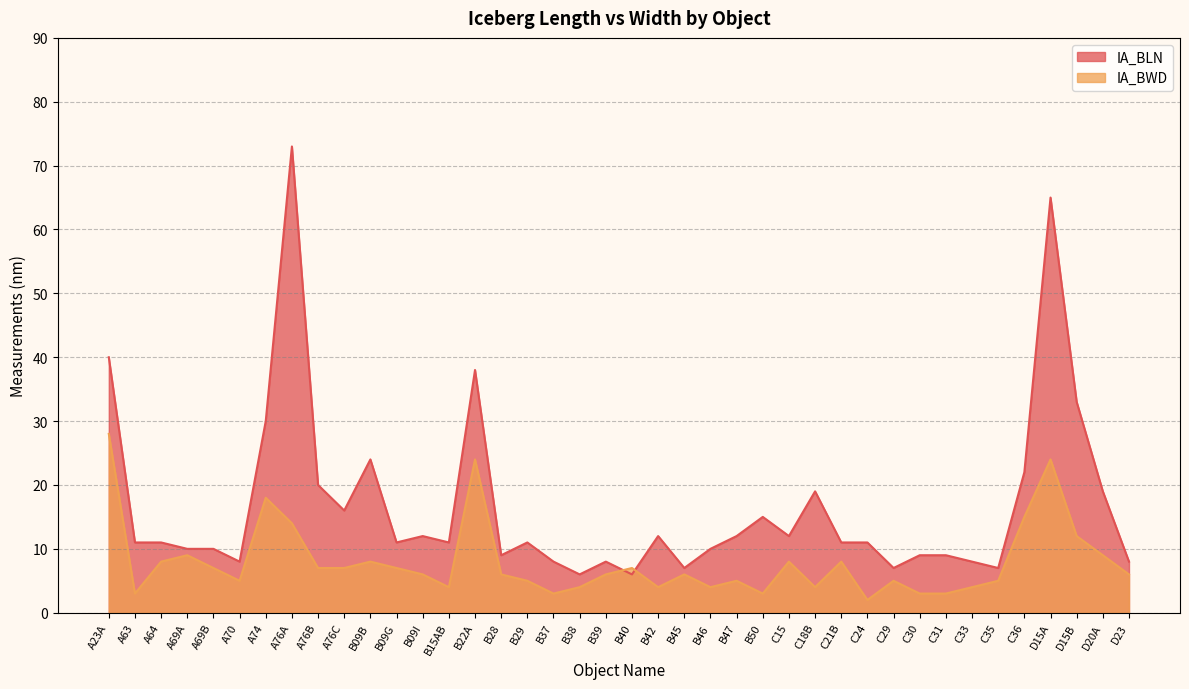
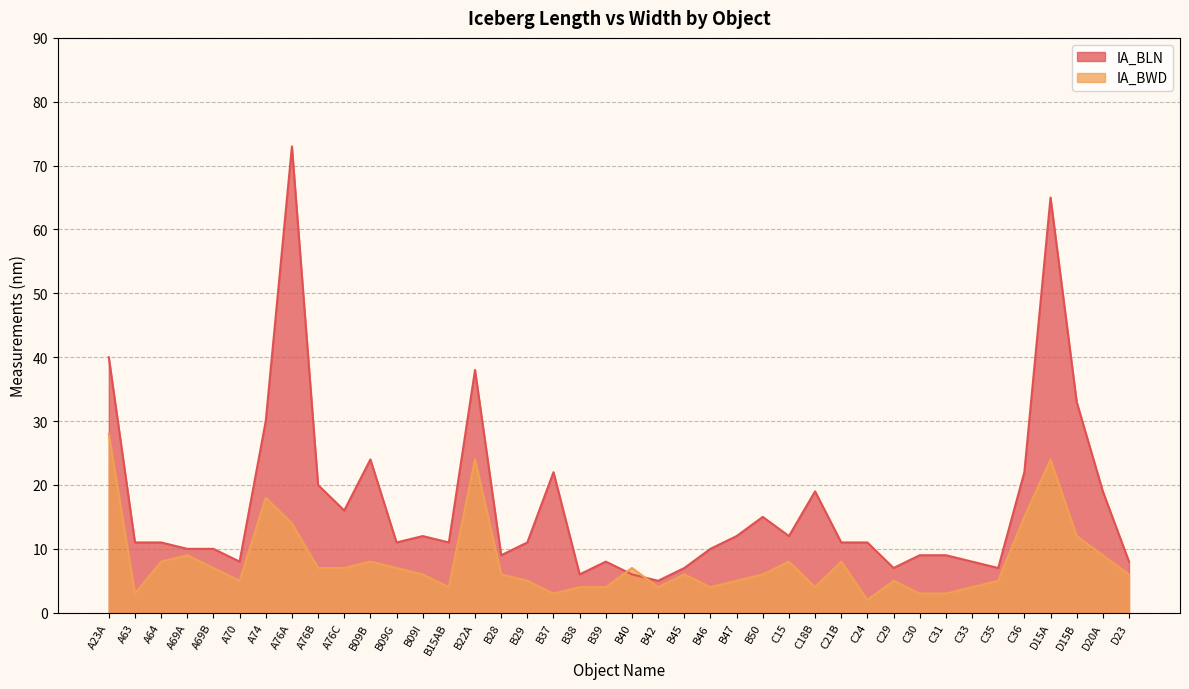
  {
    "IA_BLN": {
      "A23A": 40,
      "A63": 11,
      "A64": 11,
      "A69A": 10,
      "A69B": 10,
      "A70": 8,
      "A74": 30,
      "A76A": 73,
      "A76B": 20,
      "A76C": 16,
      "B09B": 24,
      "B09G": 11,
      "B09I": 12,
      "B15AB": 11,
      "B22A": 38,
      "B28": 9,
      "B29": 11,
-     "B37": 8,
+     "B37": 22,
      "B38": 6,
      "B39": 8,
      "B40": 6,
-     "B42": 12,
+     "B42": 5,
      "B45": 7,
      "B46": 10,
      "B47": 12,
      "B50": 15,
      "C15": 12,
      "C18B": 19,
      "C21B": 11,
      "C24": 11,
      "C29": 7,
      "C30": 9,
      "C31": 9,
      "C33": 8,
      "C35": 7,
      "C36": 22,
      "D15A": 65,
      "D15B": 33,
      "D20A": 19,
      "D23": 8
    },
    "IA_BWD": {
      "A23A": 28,
      "A63": 3,
      "A64": 8,
      "A69A": 9,
      "A69B": 7,
      "A70": 5,
      "A74": 18,
      "A76A": 14,
      "A76B": 7,
      "A76C": 7,
      "B09B": 8,
      "B09G": 7,
      "B09I": 6,
      "B15AB": 4,
      "B22A": 24,
      "B28": 6,
      "B29": 5,
      "B37": 3,
      "B38": 4,
-     "B39": 6,
+     "B39": 4,
      "B40": 7,
      "B42": 4,
      "B45": 6,
      "B46": 4,
      "B47": 5,
-     "B50": 3,
+     "B50": 6,
      "C15": 8,
      "C18B": 4,
      "C21B": 8,
      "C24": 2,
      "C29": 5,
      "C30": 3,
      "C31": 3,
      "C33": 4,
      "C35": 5,
      "C36": 15,
      "D15A": 24,
      "D15B": 12,
      "D20A": 9,
      "D23": 6
    }
  }
